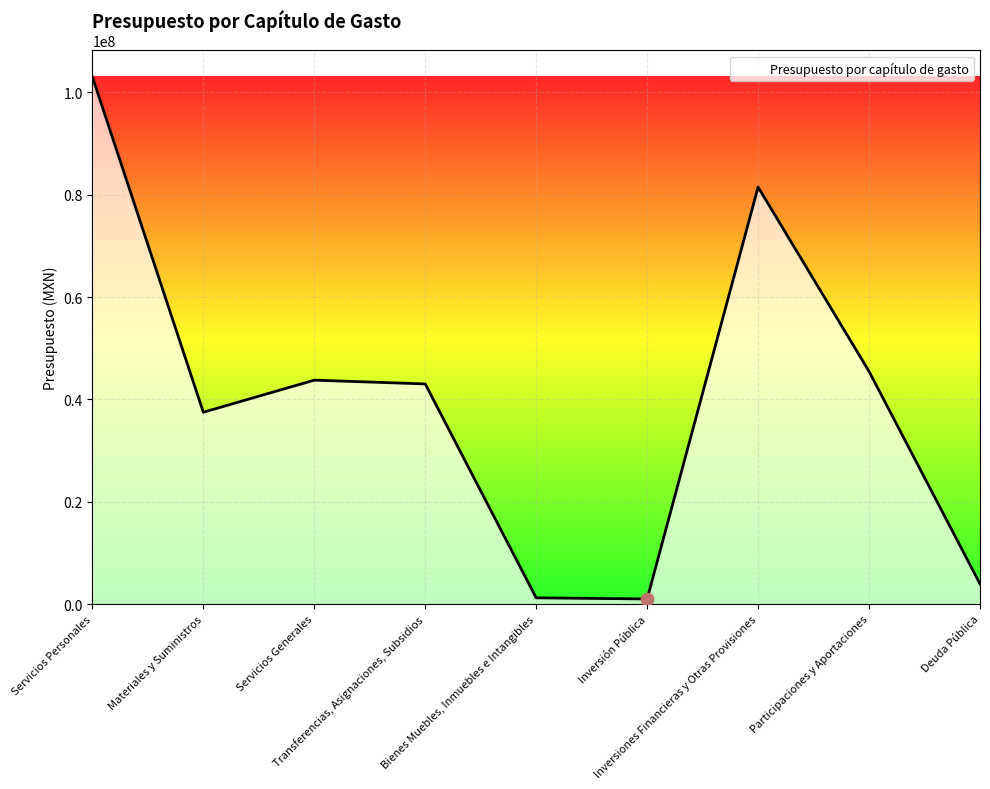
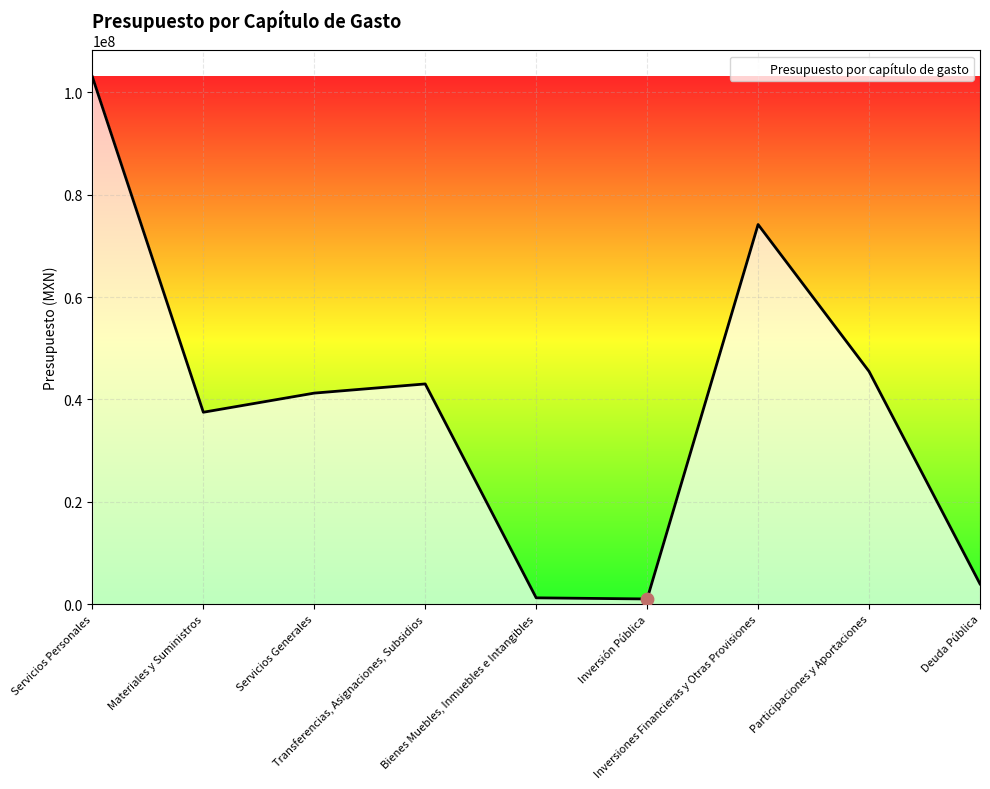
  {
    "Presupuesto por capítulo de gasto": {
      "Servicios Personales": 103000000,
      "Materiales y Suministros": 37000000,
-     "Servicios Generales": 44000000,
+     "Servicios Generales": 41000000,
      "Transferencias, Asignaciones, Subsidios": 43000000,
      "Bienes Muebles, Inmuebles e Intangibles": 1000000,
-     "Inversiones Financieras y Otras Provisiones": 82000000,
+     "Inversiones Financieras y Otras Provisiones": 74000000,
      "Participaciones y Aportaciones": 45000000,
      "Deuda Pública": 4000000
    }
  }
